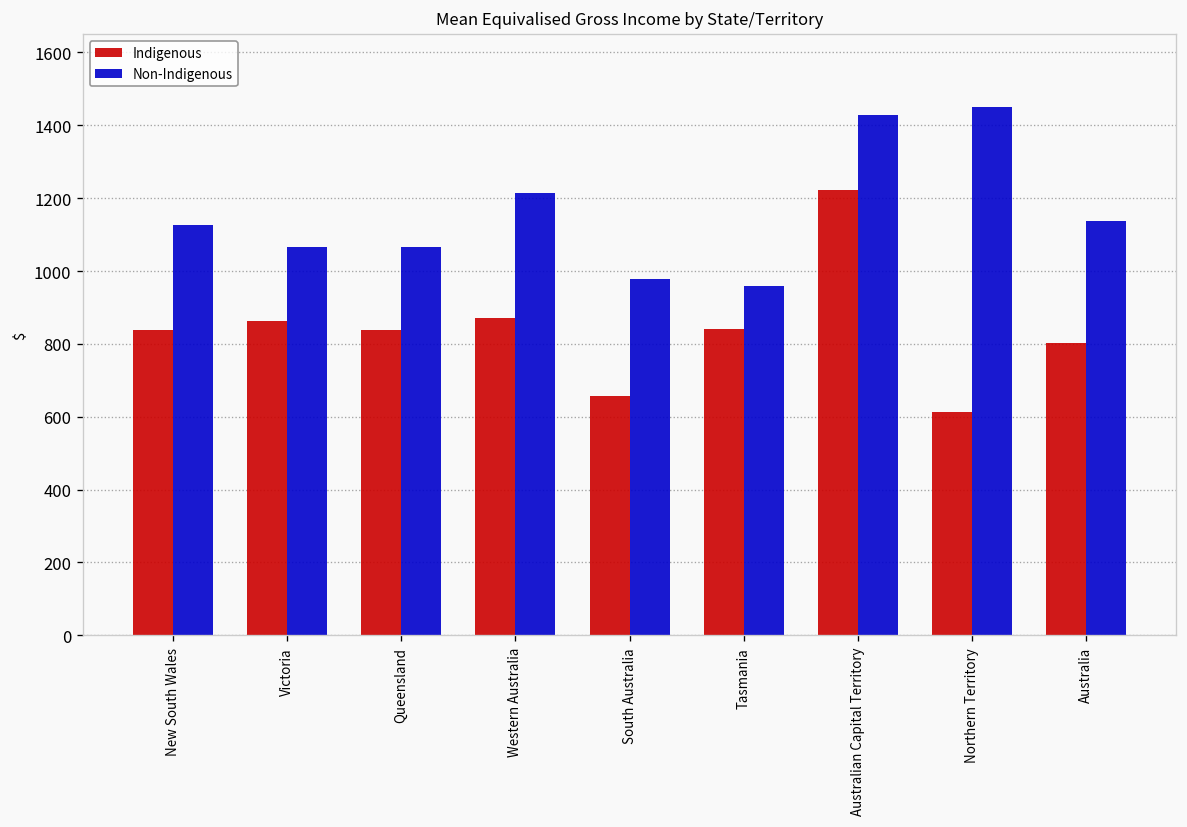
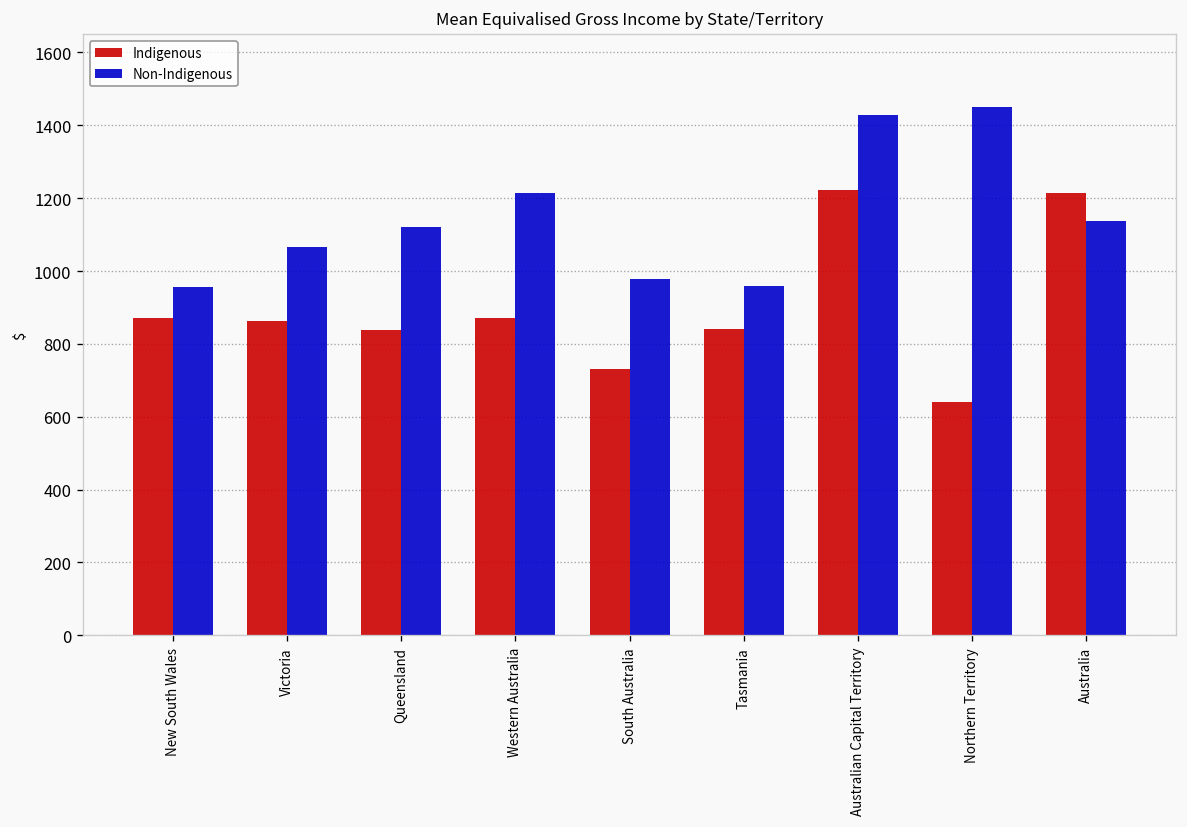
  {
    "Indigenous": {
-     "New South Wales": 840,
+     "New South Wales": 870,
      "Victoria": 860,
      "Queensland": 840,
      "Western Australia": 870,
-     "South Australia": 660,
+     "South Australia": 730,
      "Tasmania": 840,
      "Australian Capital Territory": 1220,
-     "Northern Territory": 610,
-     "Australia": 800
+     "Northern Territory": 640,
+     "Australia": 1220
    },
    "Non-Indigenous": {
-     "New South Wales": 1130,
+     "New South Wales": 960,
      "Victoria": 1070,
-     "Queensland": 1070,
+     "Queensland": 1120,
      "Western Australia": 1210,
      "South Australia": 980,
      "Tasmania": 960,
      "Australian Capital Territory": 1430,
      "Northern Territory": 1450,
      "Australia": 1140
    }
  }
